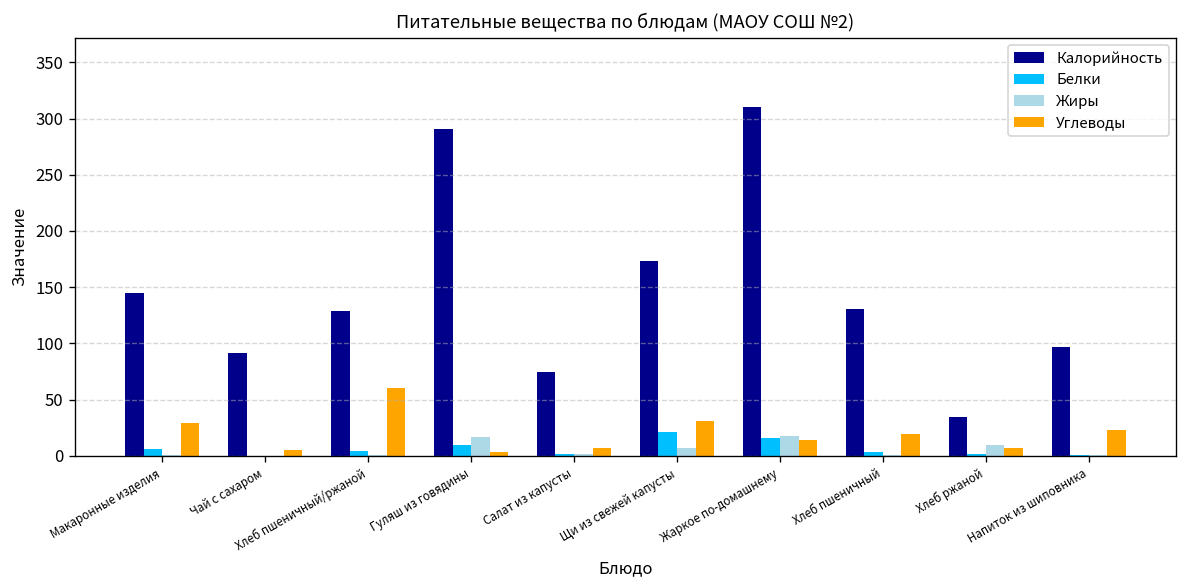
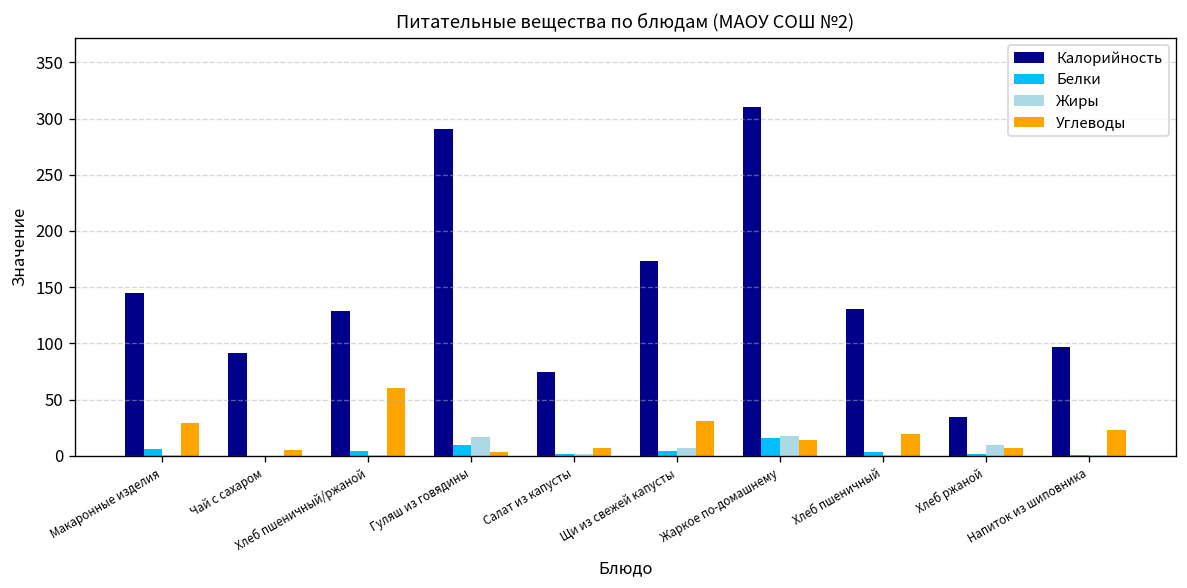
  {
    "Калорийность": {
      "Макаронные изделия": 140,
      "Чай с сахаром": 90,
      "Хлеб пшеничный/ржаной": 130,
      "Гуляш из говядины": 290,
      "Салат из капусты": 70,
      "Щи из свежей капусты": 170,
      "Жаркое по-домашнему": 310,
      "Хлеб пшеничный": 130,
      "Хлеб ржаной": 30,
      "Напиток из шиповника": 100
    },
    "Белки": {
      "Макаронные изделия": 10,
      "Хлеб пшеничный/ржаной": 0,
      "Гуляш из говядины": 10,
-     "Щи из свежей капусты": 20,
+     "Щи из свежей капусты": 0,
      "Жаркое по-домашнему": 20,
      "Хлеб пшеничный": 0
    },
    "Жиры": {
      "Чай с сахаром": 0,
      "Гуляш из говядины": 20,
      "Щи из свежей капусты": 10,
      "Жаркое по-домашнему": 20,
      "Хлеб ржаной": 10
    },
    "Углеводы": {
      "Макаронные изделия": 30,
      "Чай с сахаром": 10,
      "Хлеб пшеничный/ржаной": 60,
      "Гуляш из говядины": 0,
      "Салат из капусты": 10,
      "Щи из свежей капусты": 30,
      "Жаркое по-домашнему": 10,
      "Хлеб пшеничный": 20,
      "Хлеб ржаной": 10,
      "Напиток из шиповника": 20
    }
  }
